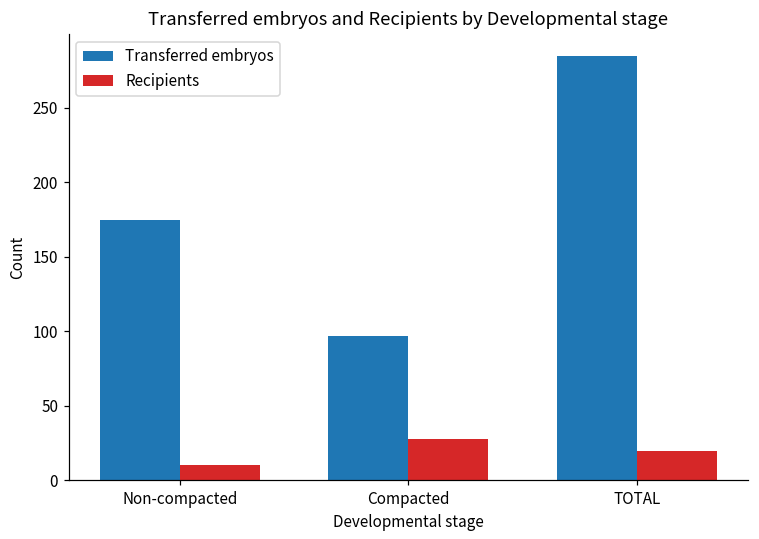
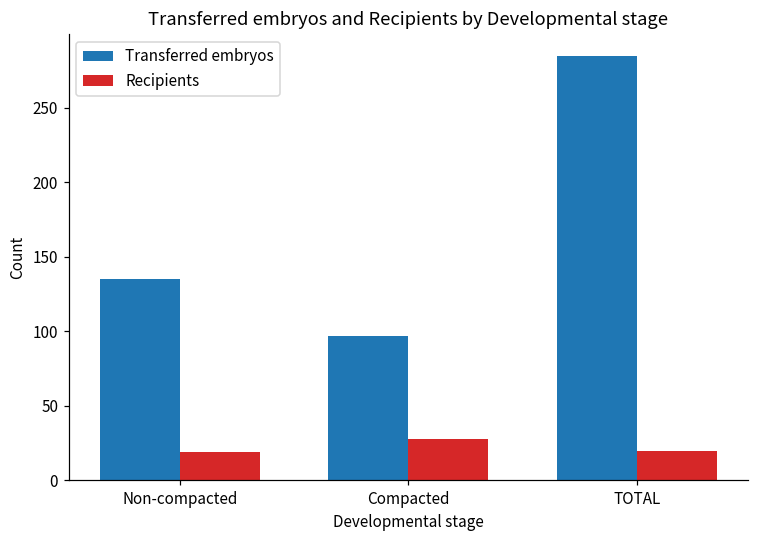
  {
    "Transferred embryos": {
-     "Non-compacted": 175,
+     "Non-compacted": 135,
      "Compacted": 97,
      "TOTAL": 285
    },
    "Recipients": {
-     "Non-compacted": 10,
+     "Non-compacted": 19,
      "Compacted": 28,
      "TOTAL": 20
    }
  }
